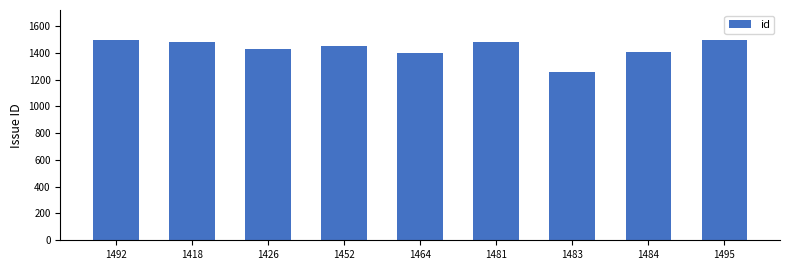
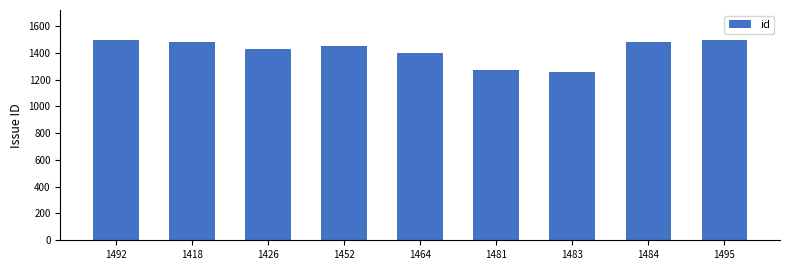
  {
    "1492": 1490,
    "1418": 1480,
    "1426": 1430,
    "1452": 1450,
    "1464": 1400,
-   "1481": 1480,
+   "1481": 1270,
    "1483": 1260,
-   "1484": 1400,
+   "1484": 1480,
    "1495": 1500
  }
